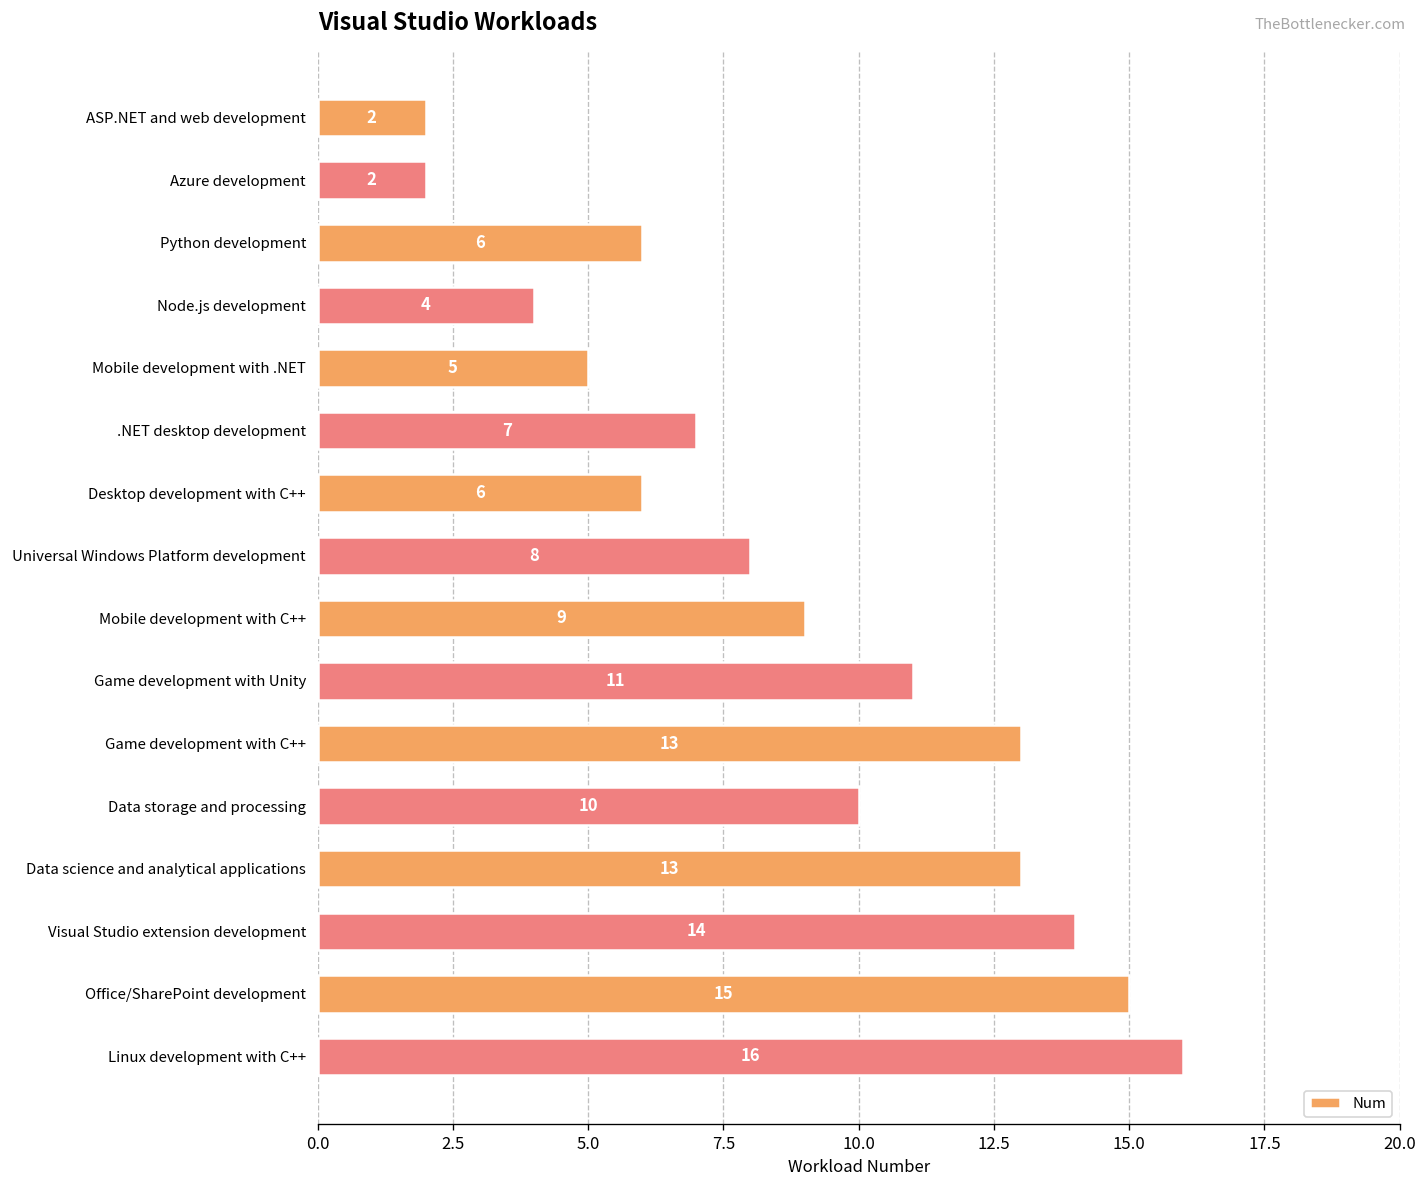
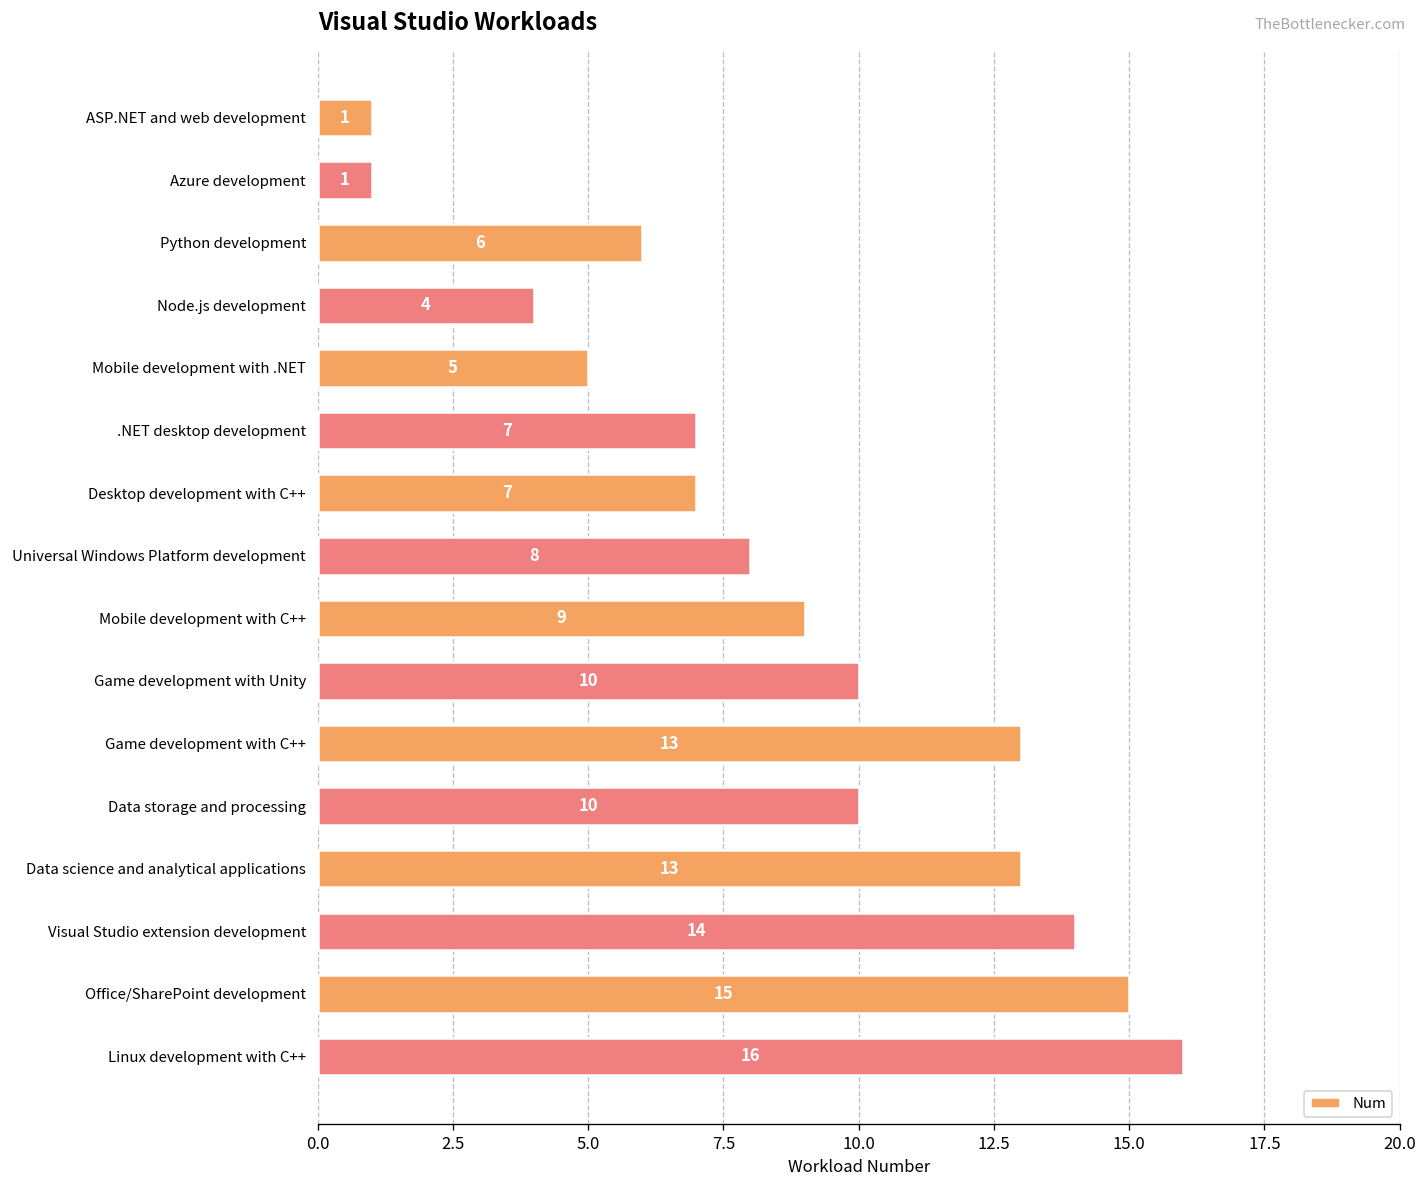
  {
-   "ASP.NET and web development": 2,
-   "Azure development": 2,
+   "ASP.NET and web development": 1,
+   "Azure development": 1,
    "Python development": 6,
    "Node.js development": 4,
    "Mobile development with .NET": 5,
    ".NET desktop development": 7,
-   "Desktop development with C++": 6,
+   "Desktop development with C++": 7,
    "Universal Windows Platform development": 8,
    "Mobile development with C++": 9,
-   "Game development with Unity": 11,
+   "Game development with Unity": 10,
    "Game development with C++": 13,
    "Data storage and processing": 10,
    "Data science and analytical applications": 13,
    "Visual Studio extension development": 14,
    "Office/SharePoint development": 15,
    "Linux development with C++": 16
  }
